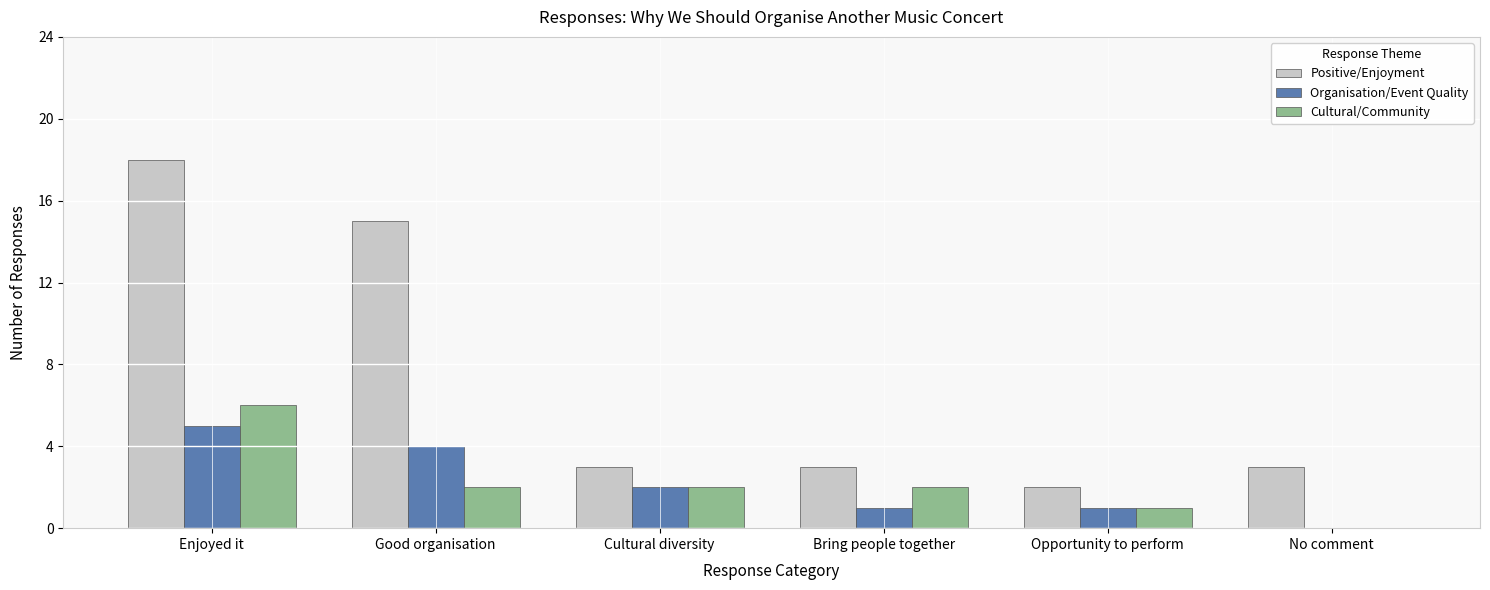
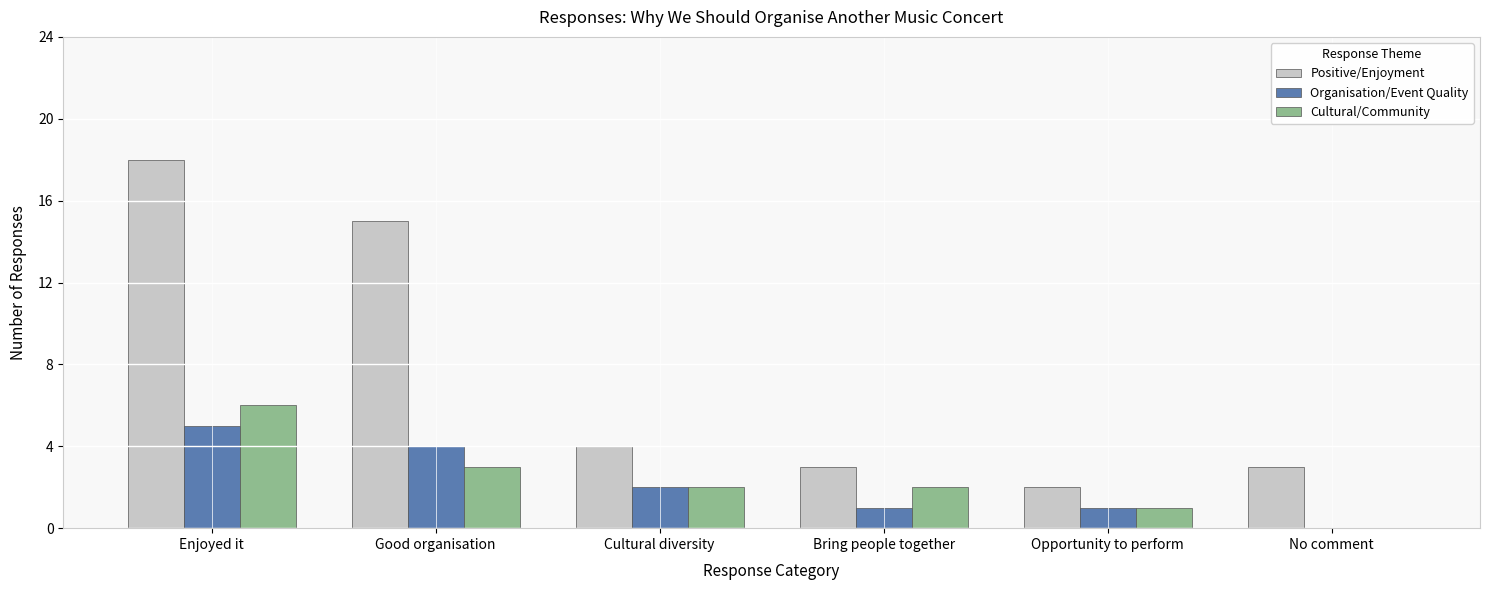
  {
    "Positive/Enjoyment": {
      "Enjoyed it": 18,
      "Good organisation": 15,
-     "Cultural diversity": 3,
+     "Cultural diversity": 4,
      "Bring people together": 3,
      "Opportunity to perform": 2,
      "No comment": 3
    },
    "Organisation/Event Quality": {
      "Enjoyed it": 5,
      "Good organisation": 4,
      "Cultural diversity": 2,
      "Bring people together": 1,
      "Opportunity to perform": 1,
      "No comment": 0
    },
    "Cultural/Community": {
      "Enjoyed it": 6,
-     "Good organisation": 2,
+     "Good organisation": 3,
      "Cultural diversity": 2,
      "Bring people together": 2,
      "Opportunity to perform": 1,
      "No comment": 0
    }
  }
